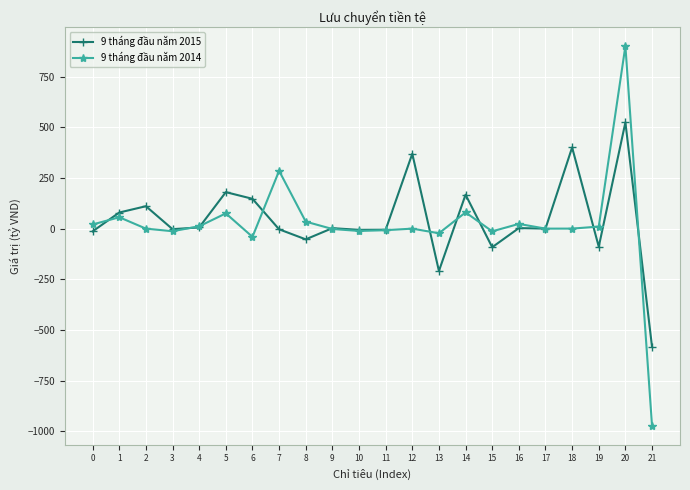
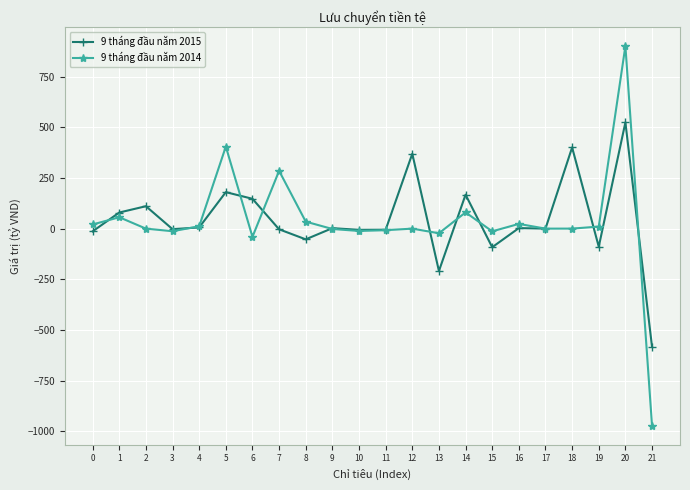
  {
    "9 tháng đầu năm 2015": {
      "0": -10,
      "1": 80,
      "2": 110,
      "5": 180,
      "6": 150,
      "7": 0,
      "8": -50,
      "12": 370,
      "13": -210,
      "14": 170,
      "15": -90,
      "16": 0,
      "18": 400,
      "19": -90,
      "20": 520,
      "21": -580
    },
    "9 tháng đầu năm 2014": {
      "0": 20,
      "1": 60,
      "2": 0,
-     "5": 80,
+     "5": 400,
      "6": -40,
      "7": 290,
      "8": 30,
      "12": 0,
      "13": -20,
      "14": 80,
      "15": -10,
      "16": 20,
      "18": 0,
      "19": 10,
      "20": 900,
      "21": -970
    }
  }
